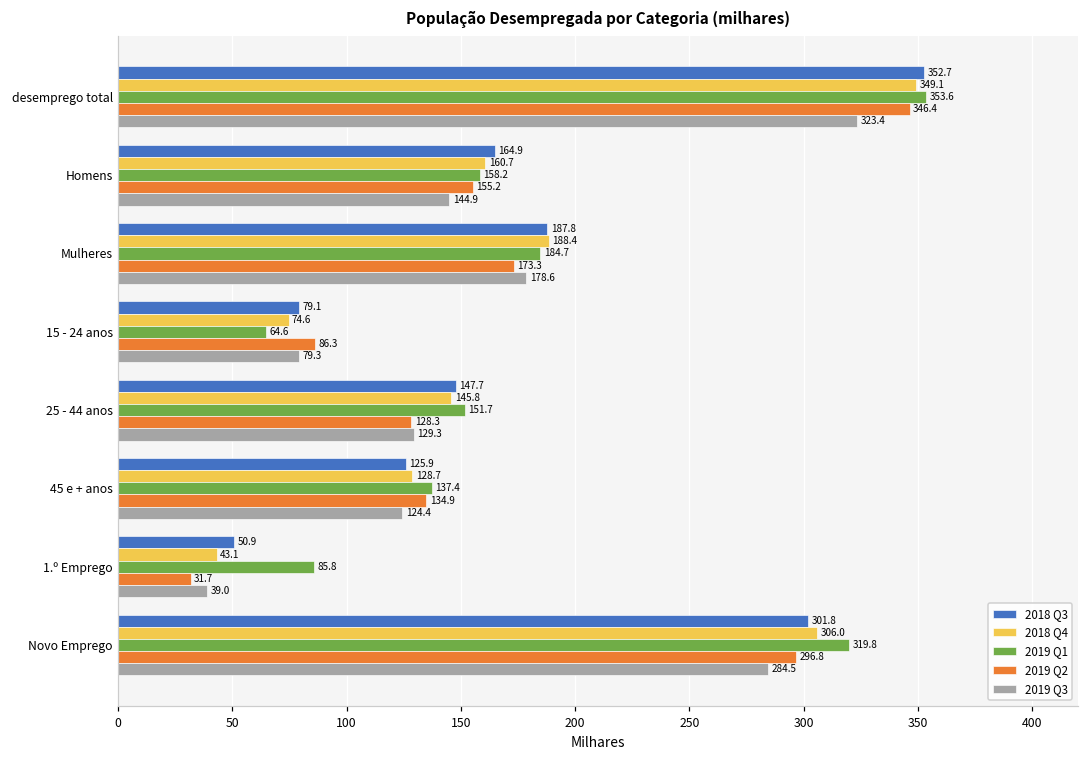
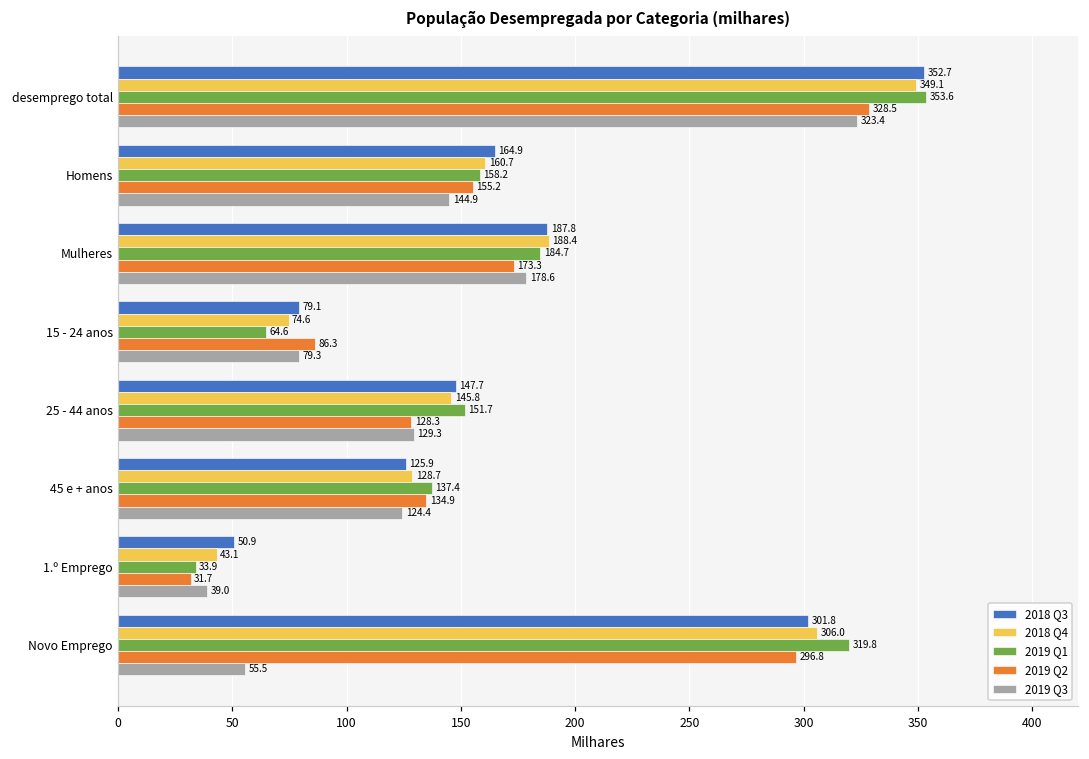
  {
    "2018 Q3": {
      "desemprego total": 352.7,
      "Homens": 164.9,
      "Mulheres": 187.8,
      "15 - 24 anos": 79.1,
      "25 - 44 anos": 147.7,
      "45 e + anos": 125.9,
      "1.º Emprego": 50.9,
      "Novo Emprego": 301.8
    },
    "2018 Q4": {
      "desemprego total": 349.1,
      "Homens": 160.7,
      "Mulheres": 188.4,
      "15 - 24 anos": 74.6,
      "25 - 44 anos": 145.8,
      "45 e + anos": 128.7,
      "1.º Emprego": 43.1,
      "Novo Emprego": 306.0
    },
    "2019 Q1": {
      "desemprego total": 353.6,
      "Homens": 158.2,
      "Mulheres": 184.7,
      "15 - 24 anos": 64.6,
      "25 - 44 anos": 151.7,
      "45 e + anos": 137.4,
-     "1.º Emprego": 85.8,
+     "1.º Emprego": 33.9,
      "Novo Emprego": 319.8
    },
    "2019 Q2": {
-     "desemprego total": 346.4,
+     "desemprego total": 328.5,
      "Homens": 155.2,
      "Mulheres": 173.3,
      "15 - 24 anos": 86.3,
      "25 - 44 anos": 128.3,
      "45 e + anos": 134.9,
      "1.º Emprego": 31.7,
      "Novo Emprego": 296.8
    },
    "2019 Q3": {
      "desemprego total": 323.4,
      "Homens": 144.9,
      "Mulheres": 178.6,
      "15 - 24 anos": 79.3,
      "25 - 44 anos": 129.3,
      "45 e + anos": 124.4,
      "1.º Emprego": 39.0,
-     "Novo Emprego": 284.5
+     "Novo Emprego": 55.5
    }
  }
